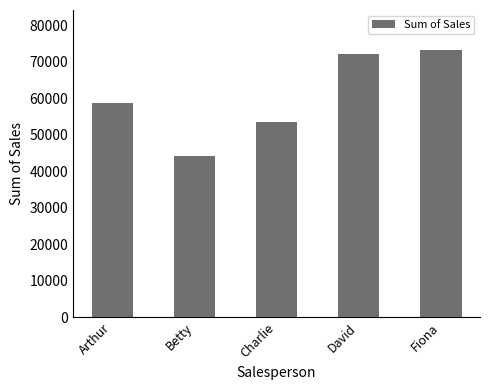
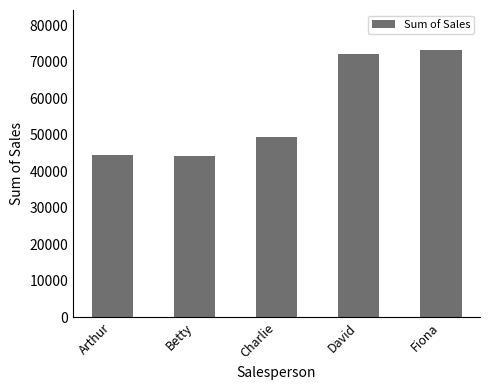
  {
-   "Arthur": 59000,
+   "Arthur": 44000,
    "Betty": 44000,
-   "Charlie": 53000,
+   "Charlie": 49000,
    "David": 72000,
    "Fiona": 73000
  }
